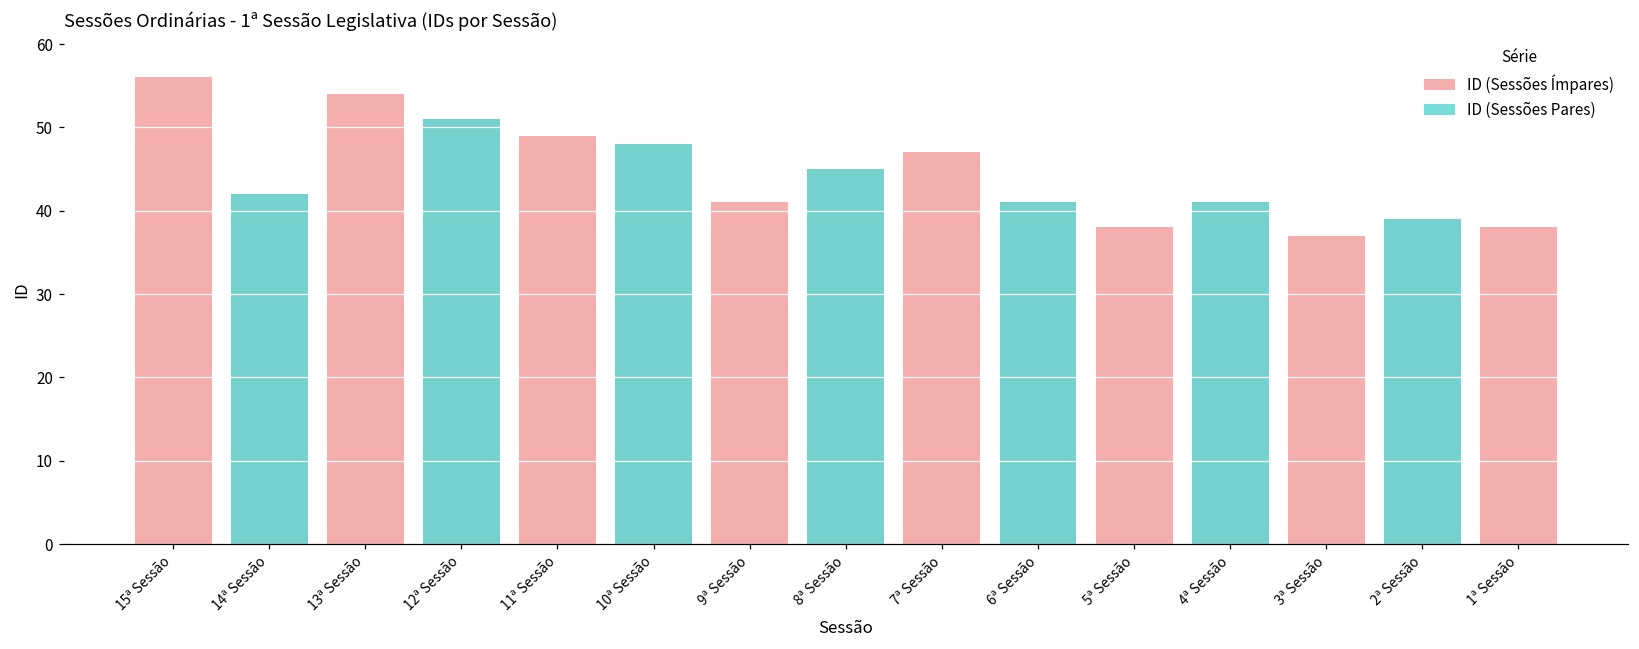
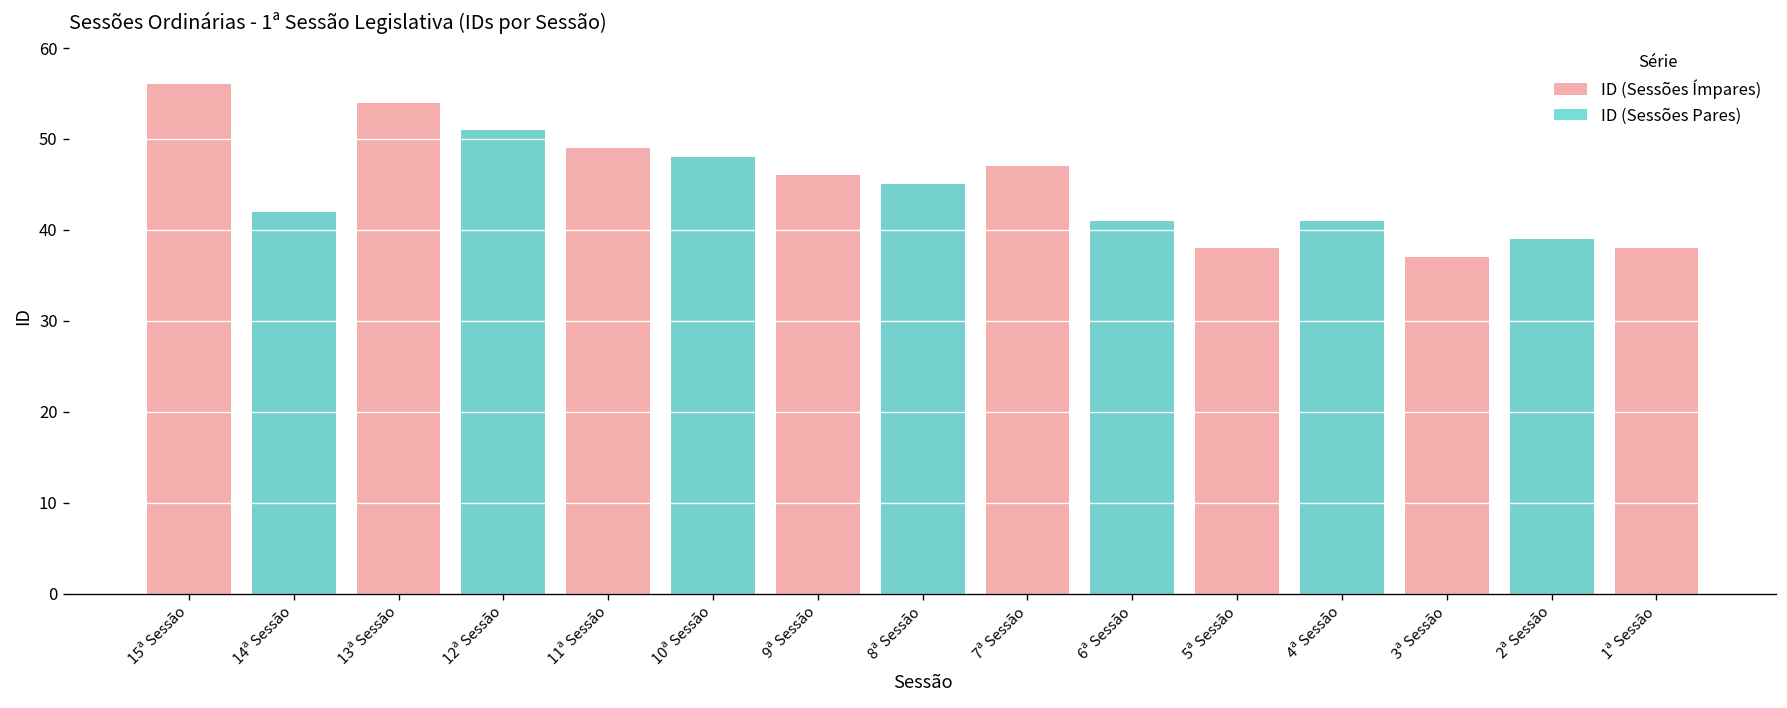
  {
    "ID (Sessões Ímpares)": {
      "15ª Sessão": 56,
      "14ª Sessão": 42,
      "13ª Sessão": 54,
      "12ª Sessão": 51,
      "11ª Sessão": 49,
      "10ª Sessão": 48,
-     "9ª Sessão": 41,
+     "9ª Sessão": 46,
      "8ª Sessão": 45,
      "7ª Sessão": 47,
      "6ª Sessão": 41,
      "5ª Sessão": 38,
      "4ª Sessão": 41,
      "3ª Sessão": 37,
      "2ª Sessão": 39,
      "1ª Sessão": 38
    },
    "ID (Sessões Pares)": {
      "14ª Sessão": 42,
      "12ª Sessão": 51,
      "10ª Sessão": 48,
      "8ª Sessão": 45,
      "6ª Sessão": 41,
      "4ª Sessão": 41,
      "2ª Sessão": 39
    }
  }
